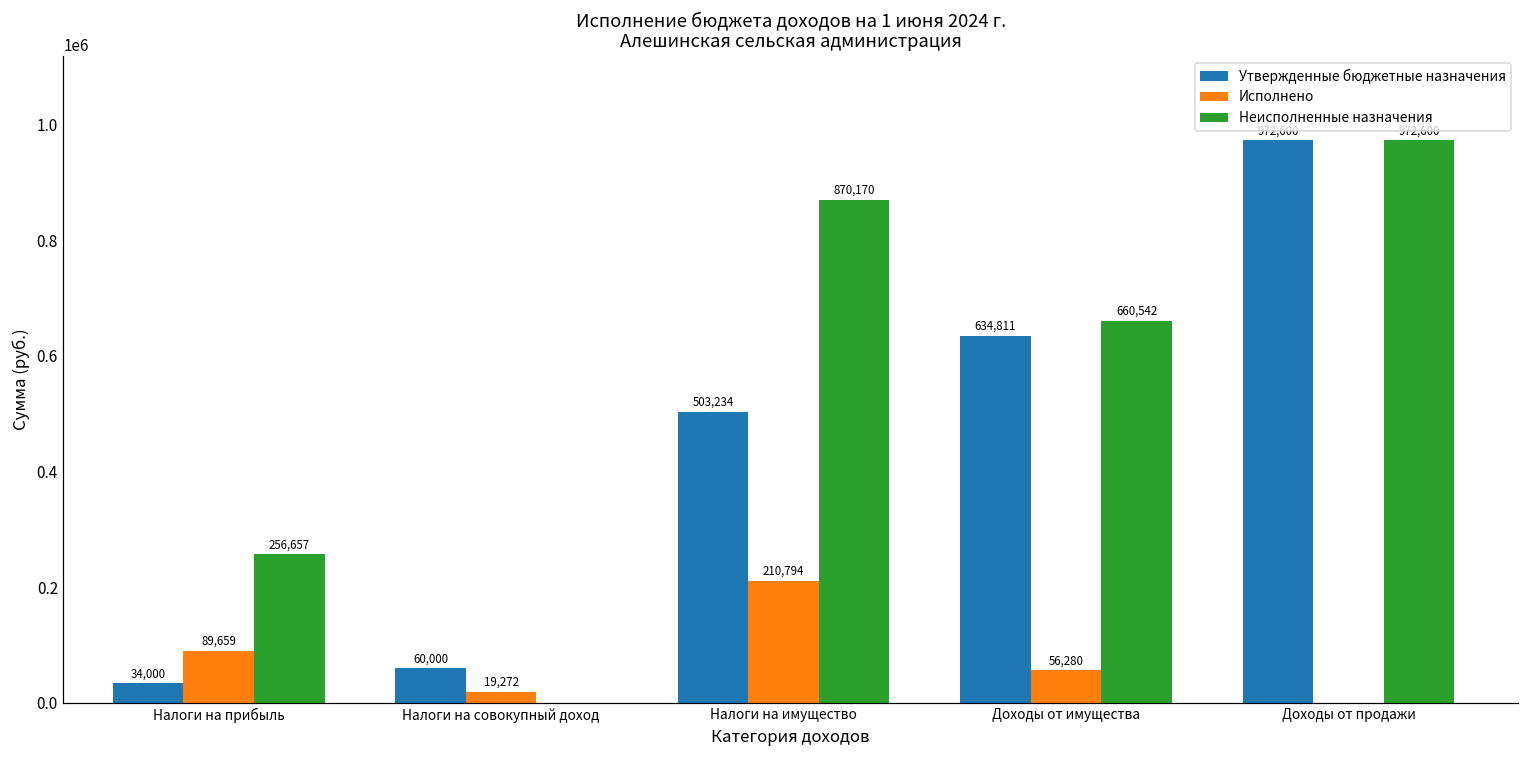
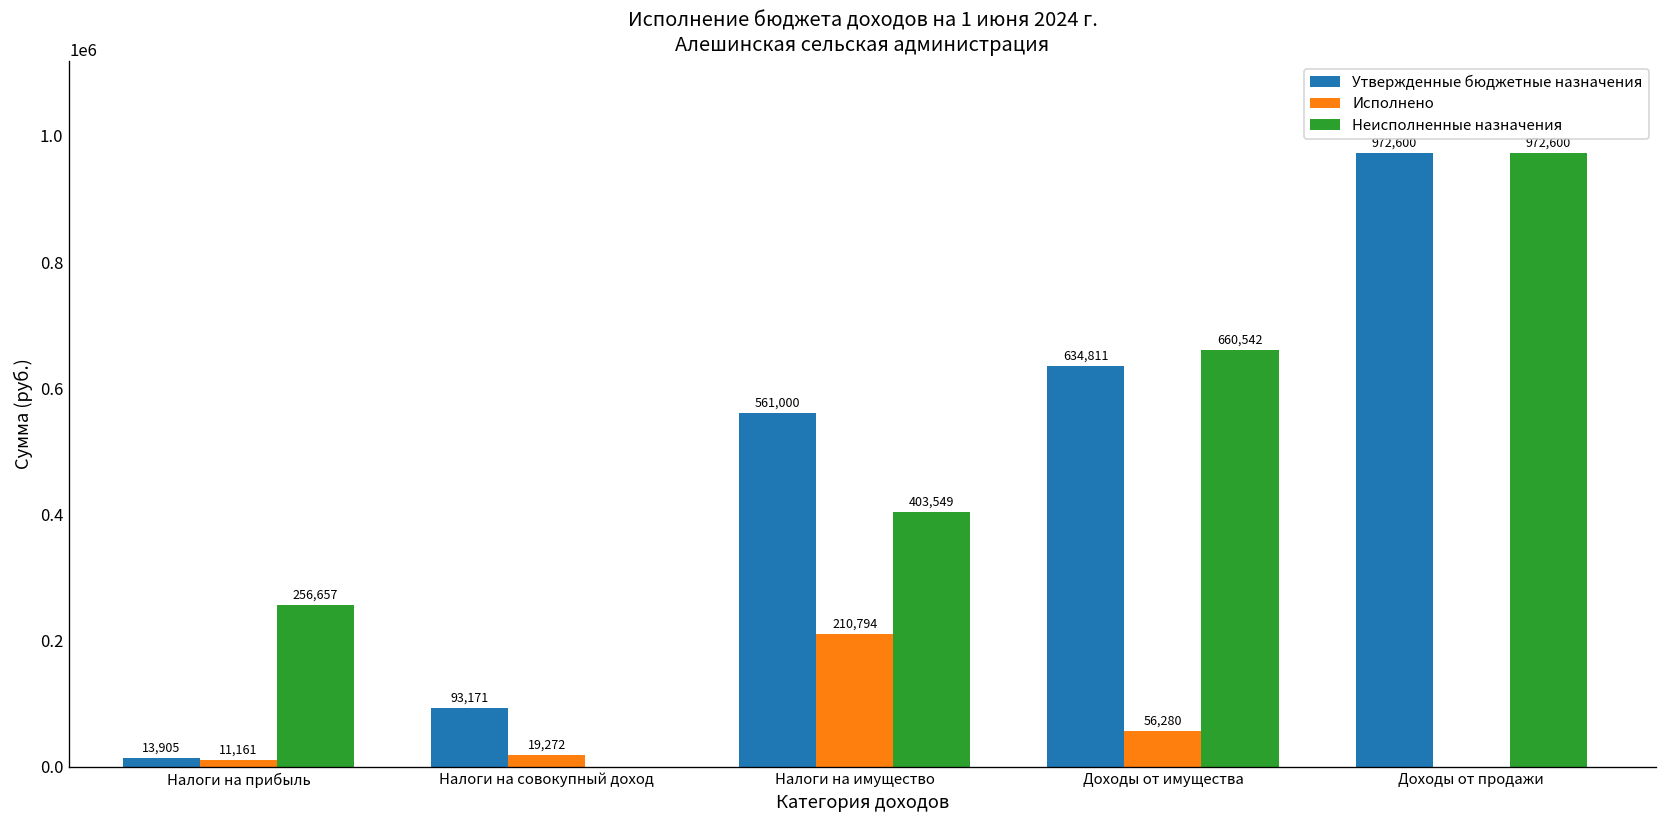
  {
    "Утвержденные бюджетные назначения": {
-     "Налоги на прибыль": "34,000",
-     "Налоги на совокупный доход": "60,000",
-     "Налоги на имущество": "503,234",
+     "Налоги на прибыль": "13,905",
+     "Налоги на совокупный доход": "93,171",
+     "Налоги на имущество": "561,000",
      "Доходы от имущества": "634,811"
    },
    "Исполнено": {
-     "Налоги на прибыль": "89,659",
+     "Налоги на прибыль": "11,161",
      "Налоги на совокупный доход": "19,272",
      "Налоги на имущество": "210,794",
      "Доходы от имущества": "56,280"
    },
    "Неисполненные назначения": {
      "Налоги на прибыль": "256,657",
-     "Налоги на имущество": "870,170",
+     "Налоги на имущество": "403,549",
      "Доходы от имущества": "660,542"
    }
  }
